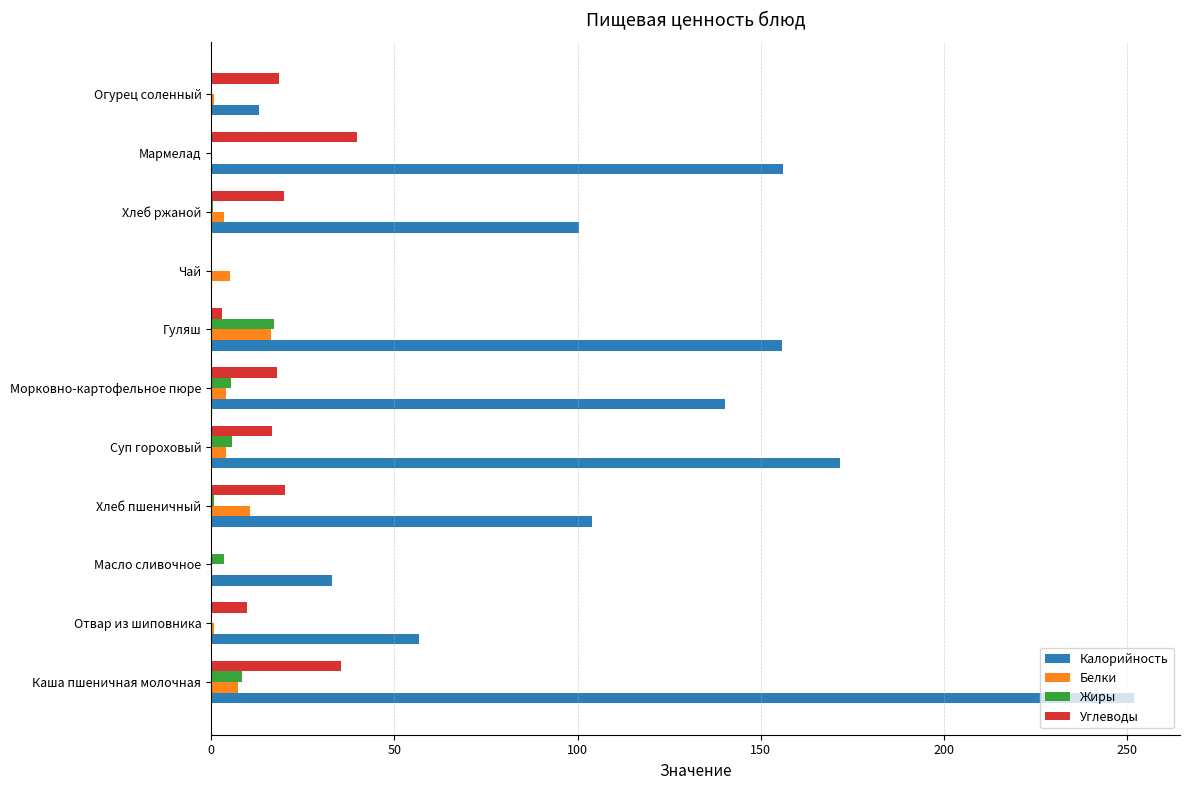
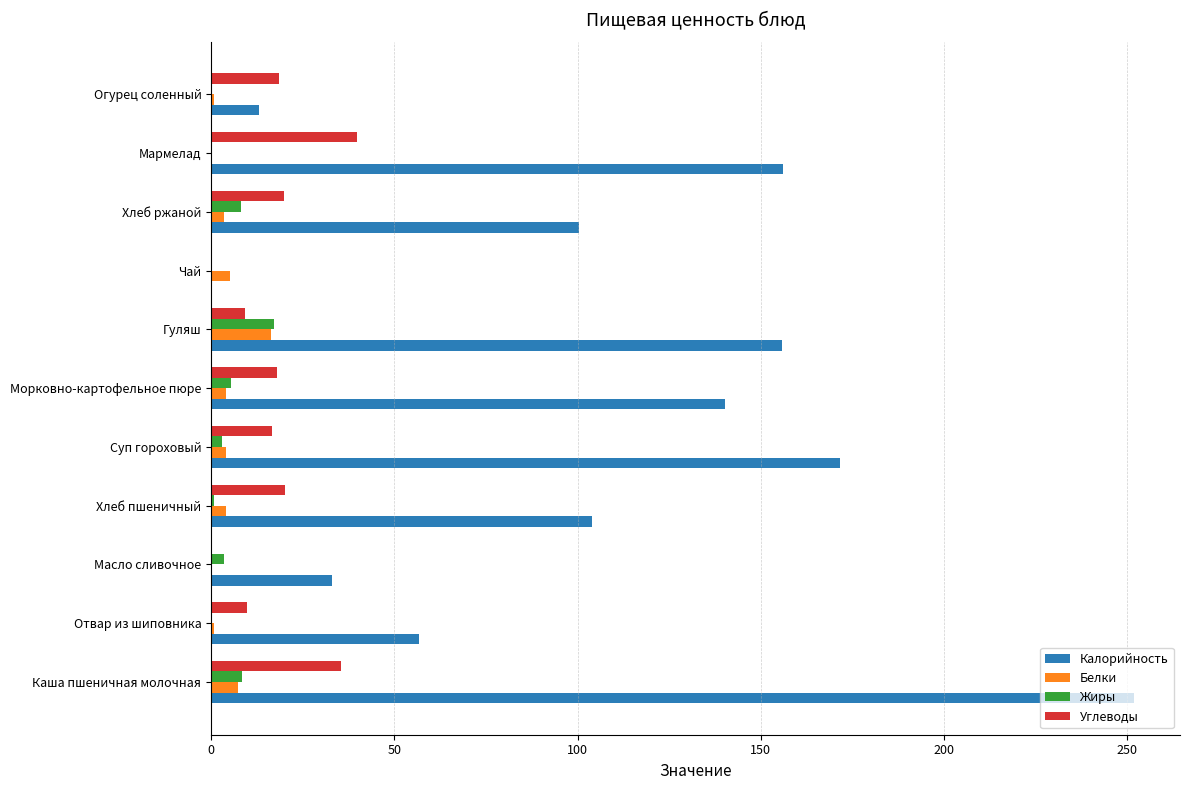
  {
    "Калорийность": {
      "Огурец соленный": 13,
      "Мармелад": 156,
      "Хлеб ржаной": 101,
      "Чай": 0,
      "Гуляш": 156,
      "Морковно-картофельное пюре": 140,
      "Суп гороховый": 172,
      "Хлеб пшеничный": 104,
      "Масло сливочное": 33,
      "Отвар из шиповника": 57
    },
    "Белки": {
      "Огурец соленный": 1,
      "Хлеб ржаной": 3,
      "Чай": 5,
      "Гуляш": 16,
      "Морковно-картофельное пюре": 4,
      "Суп гороховый": 4,
-     "Хлеб пшеничный": 11,
+     "Хлеб пшеничный": 4,
      "Каша пшеничная молочная": 7
    },
    "Жиры": {
      "Мармелад": 0,
-     "Хлеб ржаной": 1,
+     "Хлеб ржаной": 8,
      "Чай": 0,
      "Гуляш": 17,
      "Морковно-картофельное пюре": 6,
-     "Суп гороховый": 6,
+     "Суп гороховый": 3,
      "Хлеб пшеничный": 1,
      "Масло сливочное": 4,
      "Каша пшеничная молочная": 9
    },
    "Углеводы": {
      "Огурец соленный": 18,
      "Мармелад": 40,
      "Хлеб ржаной": 20,
      "Чай": 0,
-     "Гуляш": 3,
+     "Гуляш": 9,
      "Морковно-картофельное пюре": 18,
      "Суп гороховый": 17,
      "Хлеб пшеничный": 20,
      "Масло сливочное": 0,
      "Отвар из шиповника": 10,
      "Каша пшеничная молочная": 36
    }
  }
